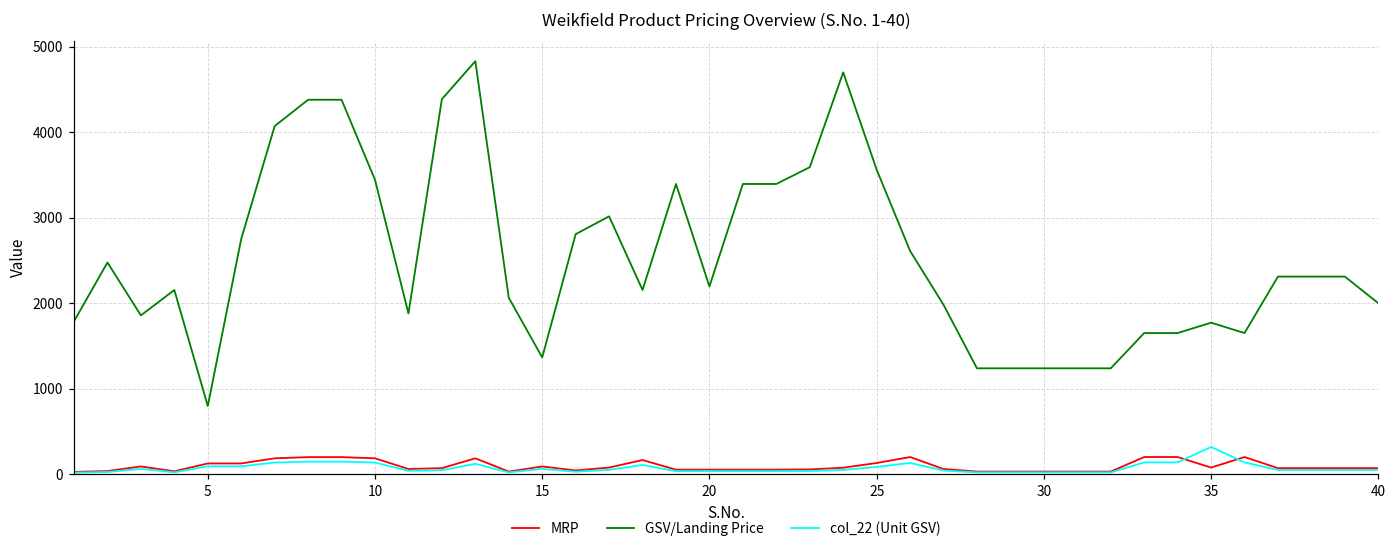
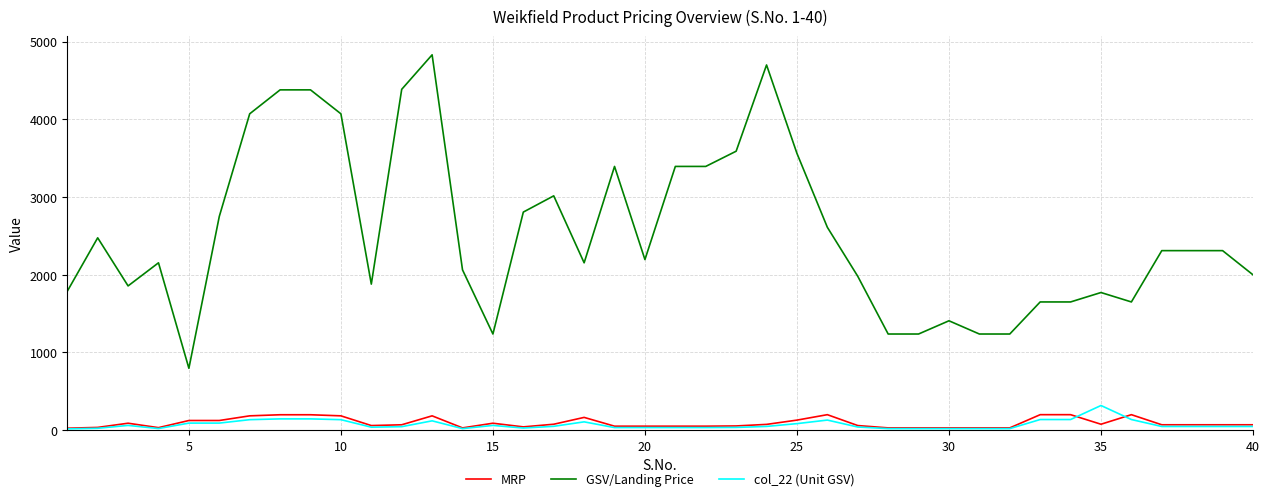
  {
    "MRP": {
      "5": 100,
      "10": 200,
      "25": 100,
      "35": 100
    },
    "GSV/Landing Price": {
      "5": 800,
-     "10": 3400,
-     "15": 1400,
+     "10": 4100,
+     "15": 1200,
      "20": 2200,
      "25": 3600,
-     "30": 1200,
+     "30": 1400,
      "35": 1800,
      "40": 2000
    },
    "col_22 (Unit GSV)": {
      "5": 100,
      "10": 100,
      "25": 100,
      "35": 300
    }
  }
